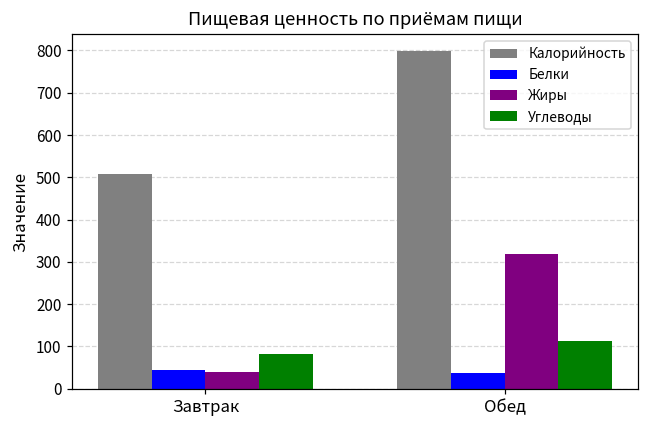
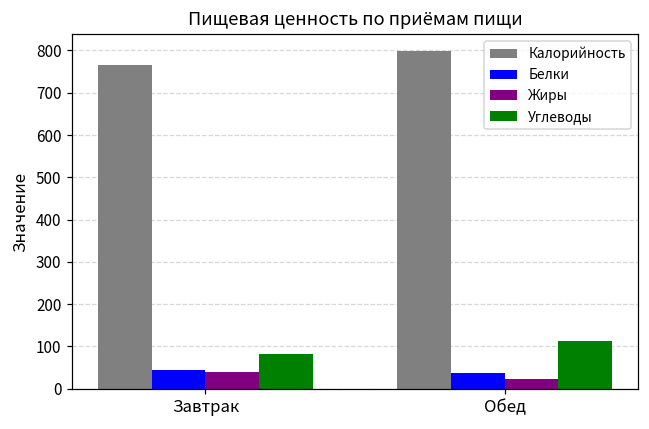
  {
    "Калорийность": {
-     "Завтрак": 510,
+     "Завтрак": 770,
      "Обед": 800
    },
    "Белки": {
      "Завтрак": 50,
      "Обед": 40
    },
    "Жиры": {
      "Завтрак": 40,
-     "Обед": 320
+     "Обед": 20
    },
    "Углеводы": {
      "Завтрак": 80,
      "Обед": 110
    }
  }
